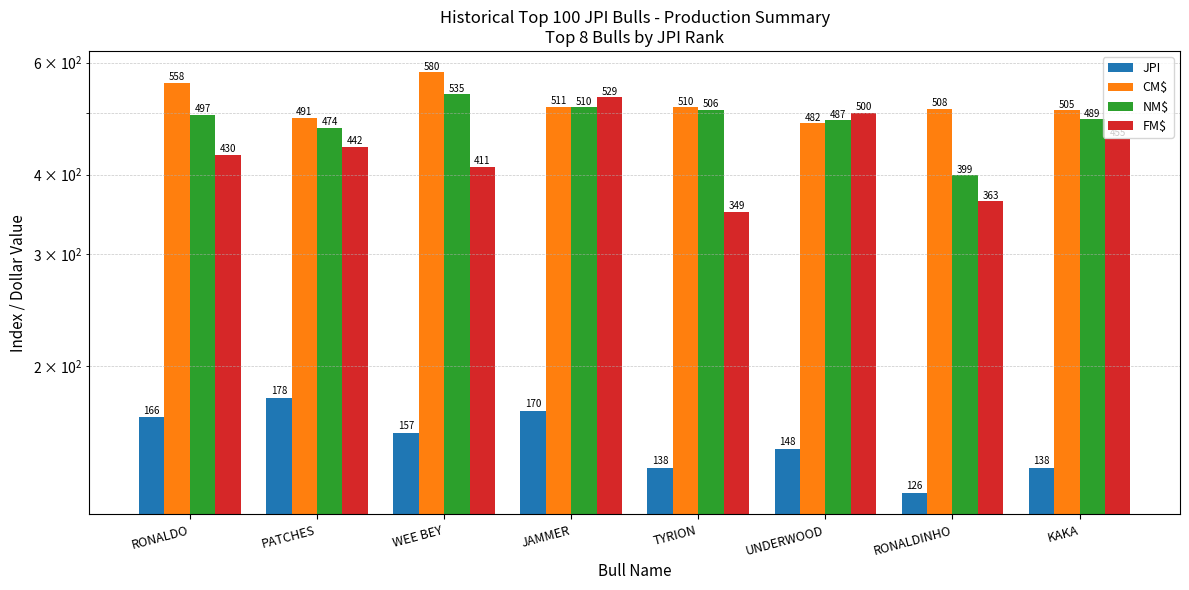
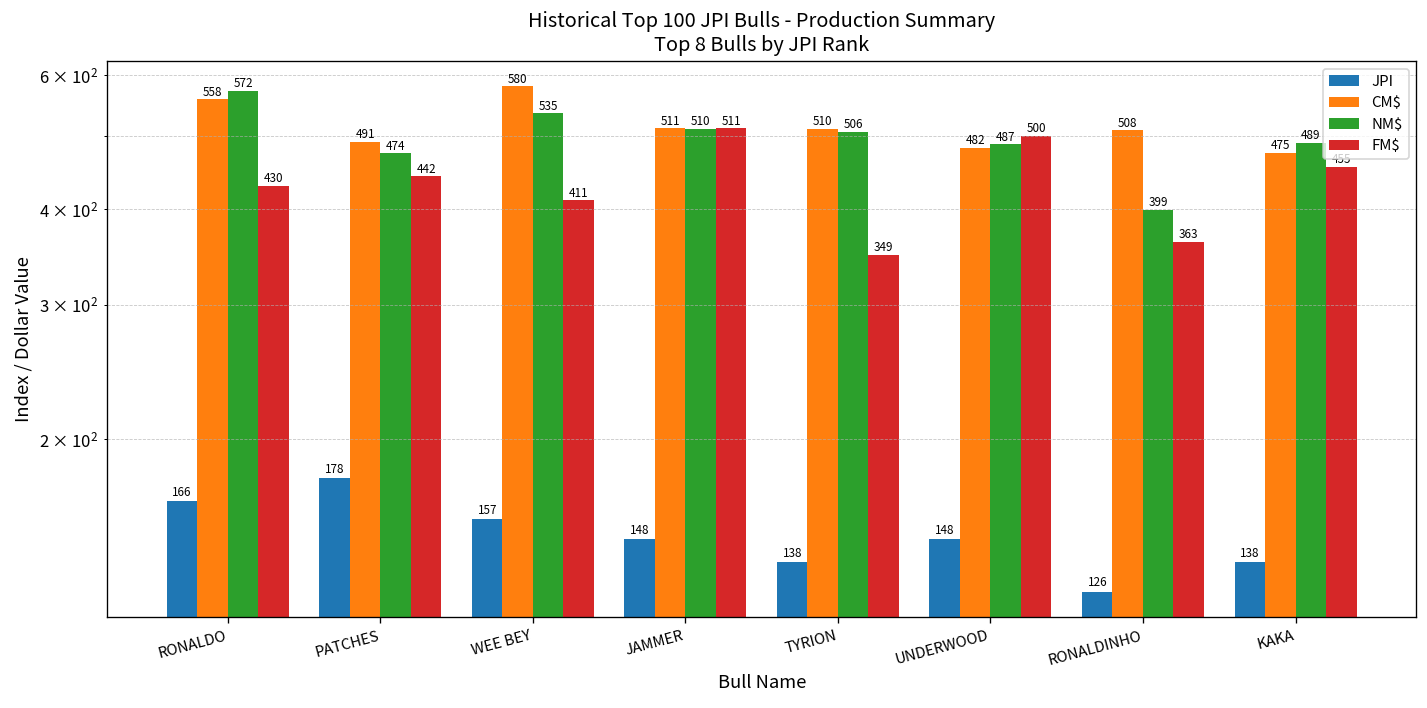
  {
    "JPI": {
      "RONALDO": 166,
      "PATCHES": 178,
      "WEE BEY": 157,
-     "JAMMER": 170,
+     "JAMMER": 148,
      "TYRION": 138,
      "UNDERWOOD": 148,
      "RONALDINHO": 126,
      "KAKA": 138
    },
    "CM$": {
      "RONALDO": 558,
      "PATCHES": 491,
      "WEE BEY": 580,
      "JAMMER": 511,
      "TYRION": 510,
      "UNDERWOOD": 482,
      "RONALDINHO": 508,
-     "KAKA": 505
+     "KAKA": 475
    },
    "NM$": {
-     "RONALDO": 497,
+     "RONALDO": 572,
      "PATCHES": 474,
      "WEE BEY": 535,
      "JAMMER": 510,
      "TYRION": 506,
      "UNDERWOOD": 487,
      "RONALDINHO": 399,
      "KAKA": 489
    },
    "FM$": {
      "RONALDO": 430,
      "PATCHES": 442,
      "WEE BEY": 411,
-     "JAMMER": 529,
+     "JAMMER": 511,
      "TYRION": 349,
      "UNDERWOOD": 500,
      "RONALDINHO": 363
    }
  }
